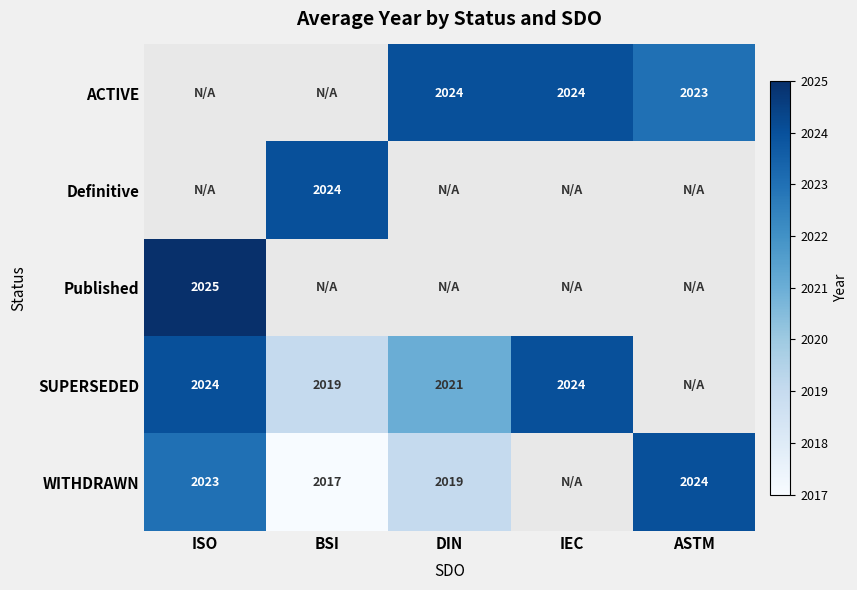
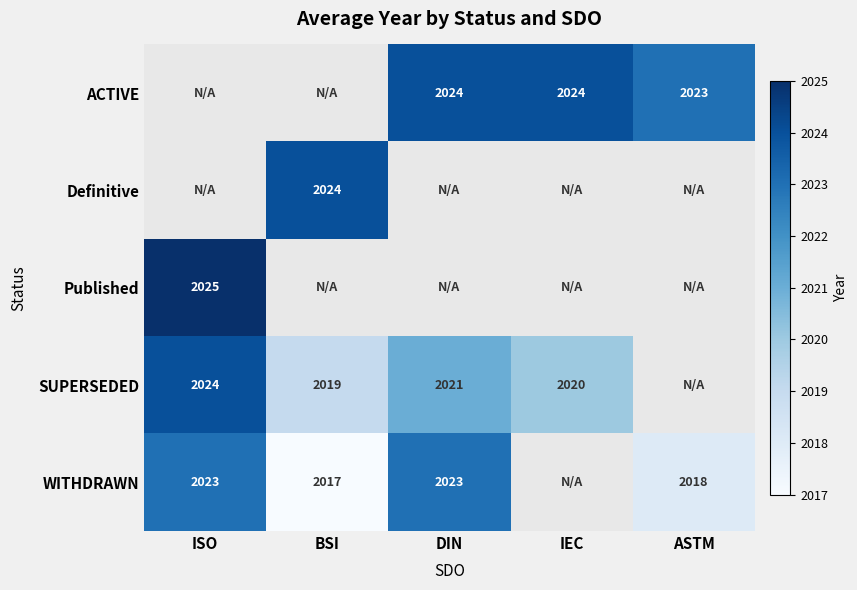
  {
    "ACTIVE": {
      "DIN": 2024,
      "IEC": 2024,
      "ASTM": 2023
    },
    "Definitive": {
      "BSI": 2024
    },
    "Published": {
      "ISO": 2025
    },
    "SUPERSEDED": {
      "ISO": 2024,
      "BSI": 2019,
      "DIN": 2021,
-     "IEC": 2024
+     "IEC": 2020
    },
    "WITHDRAWN": {
      "ISO": 2023,
      "BSI": 2017,
-     "DIN": 2019,
-     "ASTM": 2024
+     "DIN": 2023,
+     "ASTM": 2018
    }
  }
